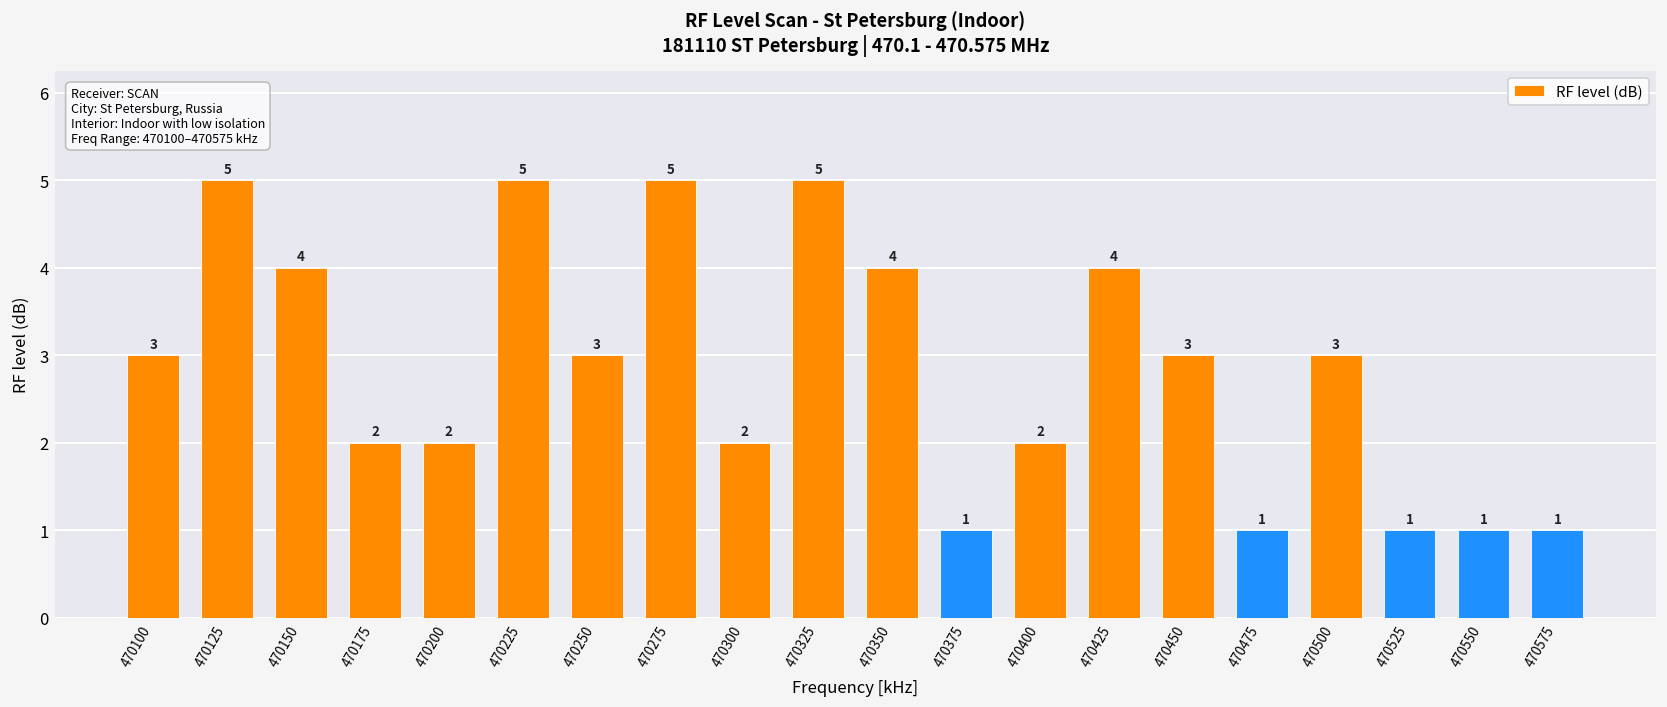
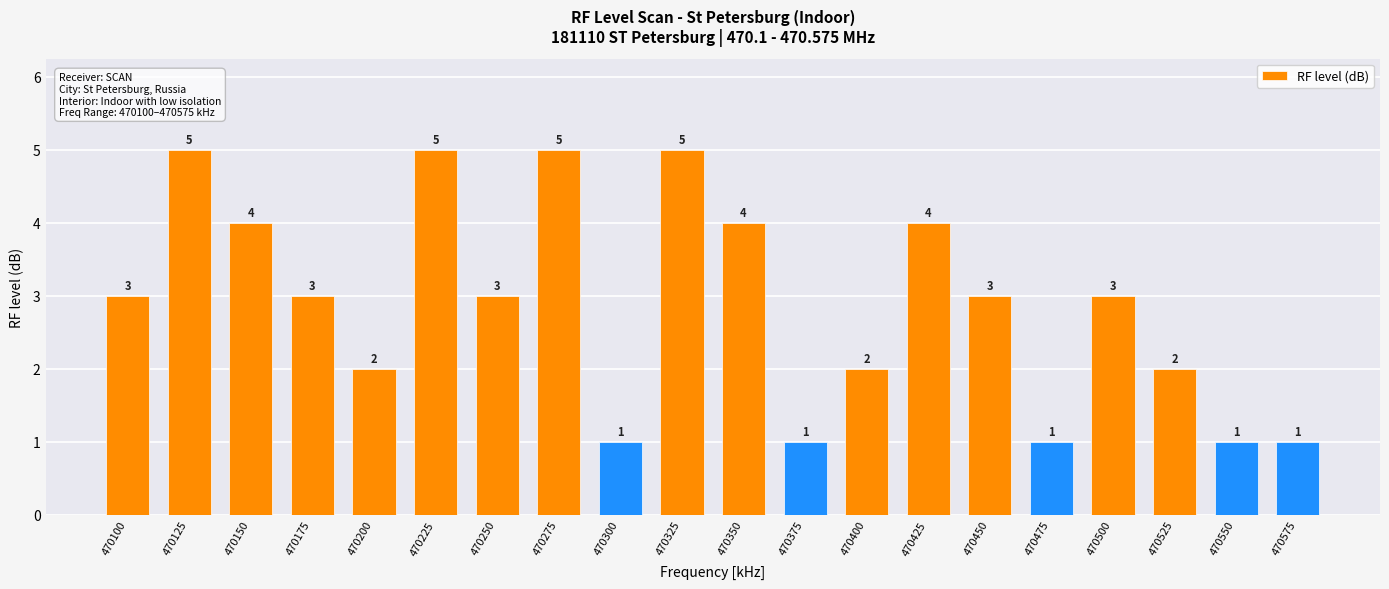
  {
    "470100": 3,
    "470125": 5,
    "470150": 4,
-   "470175": 2,
+   "470175": 3,
    "470200": 2,
    "470225": 5,
    "470250": 3,
    "470275": 5,
-   "470300": 2,
+   "470300": 1,
    "470325": 5,
    "470350": 4,
    "470375": 1,
    "470400": 2,
    "470425": 4,
    "470450": 3,
    "470475": 1,
    "470500": 3,
-   "470525": 1,
+   "470525": 2,
    "470550": 1,
    "470575": 1
  }
